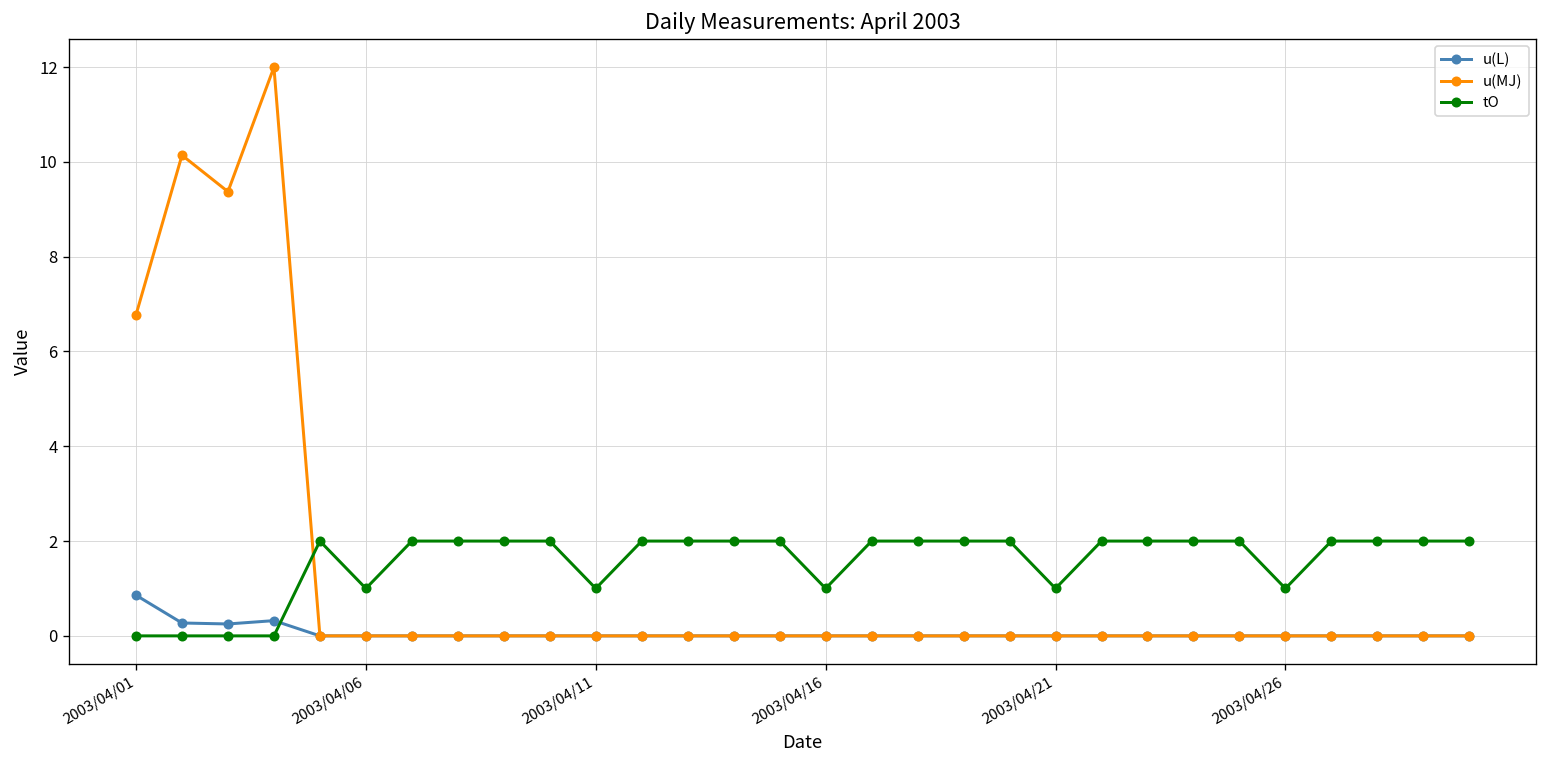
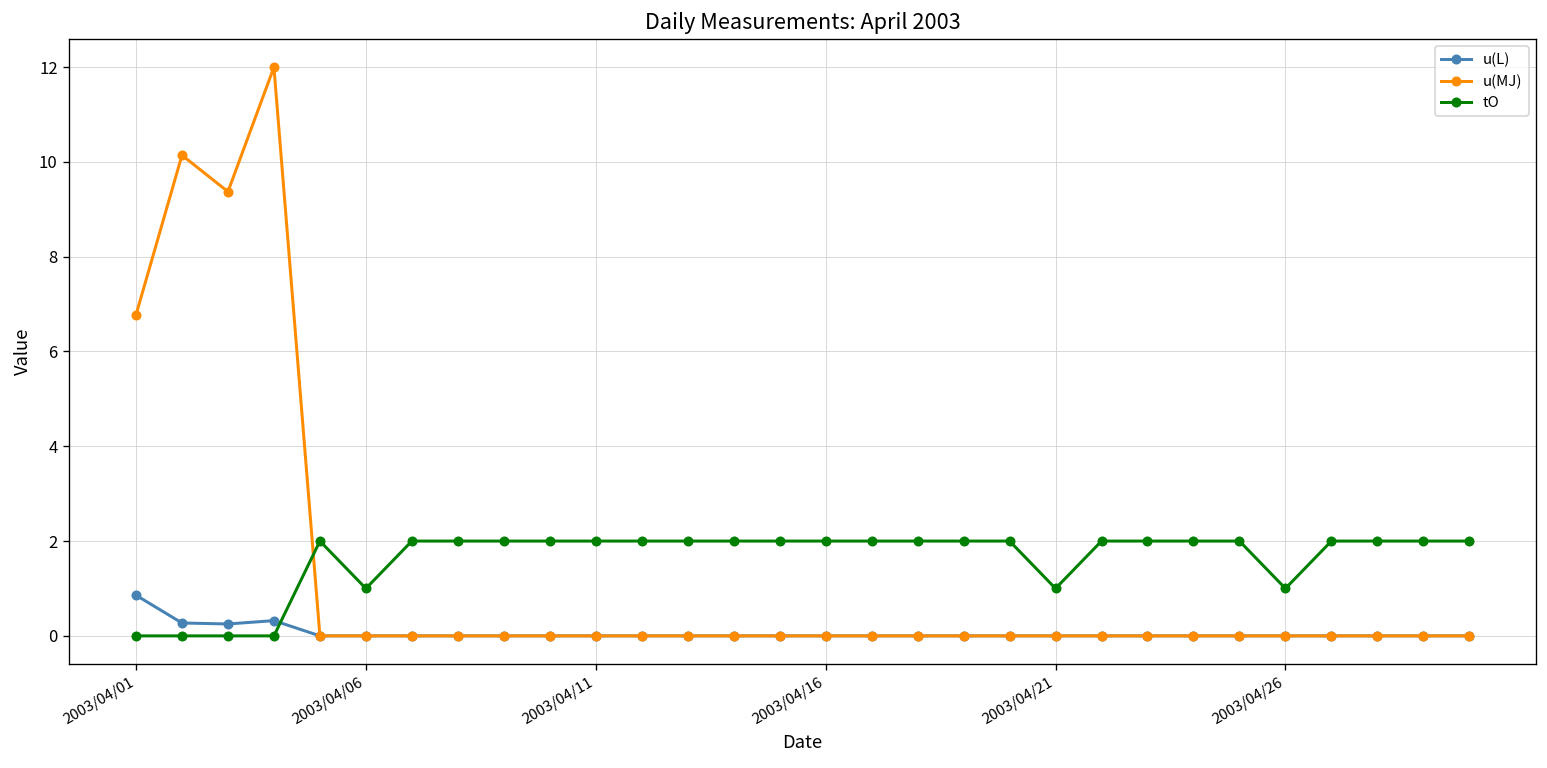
  {
    "u(L)": {
      "2003/04/01": 0.9
    },
    "u(MJ)": {
      "2003/04/01": 6.8
    },
    "tO": {
      "2003/04/01": 0,
      "2003/04/06": 1,
-     "2003/04/11": 1,
-     "2003/04/16": 1,
+     "2003/04/11": 2,
+     "2003/04/16": 2,
      "2003/04/21": 1,
      "2003/04/26": 1
    }
  }
